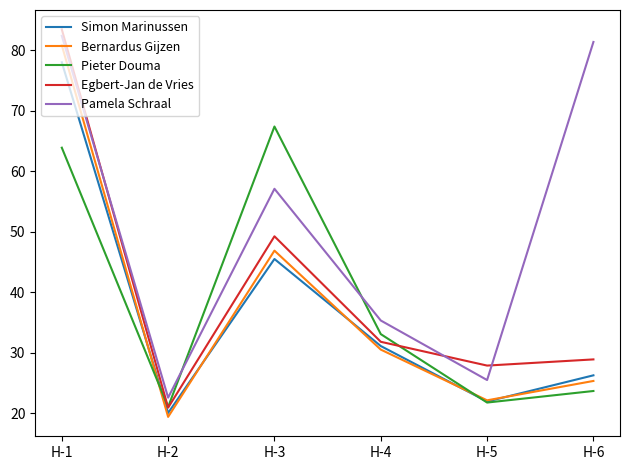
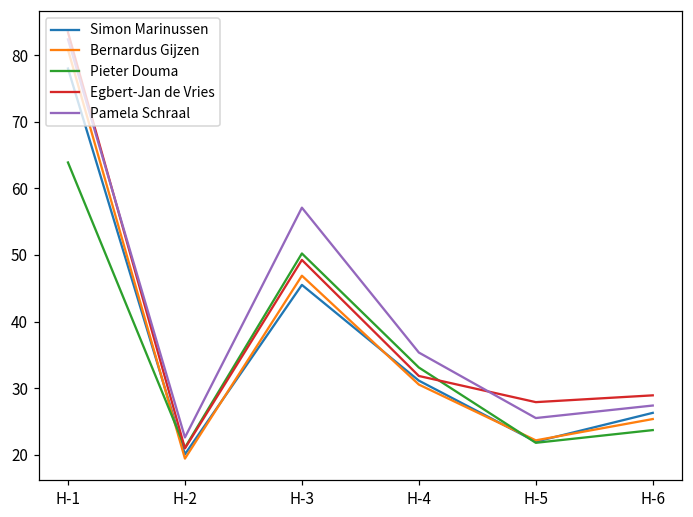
  {
    "Simon Marinussen": {
      "H-2": 20,
      "H-3": 46,
      "H-4": 31,
      "H-6": 26
    },
    "Bernardus Gijzen": {
      "H-2": 19,
      "H-3": 47,
      "H-4": 31,
      "H-6": 25
    },
    "Pieter Douma": {
      "H-1": 64,
-     "H-3": 67,
+     "H-3": 50,
      "H-4": 33,
      "H-6": 24
    },
    "Egbert-Jan de Vries": {
      "H-3": 49,
      "H-4": 32,
      "H-5": 28,
      "H-6": 29
    },
    "Pamela Schraal": {
      "H-2": 23,
      "H-3": 57,
      "H-4": 35,
      "H-5": 26,
-     "H-6": 81
+     "H-6": 27
    }
  }
